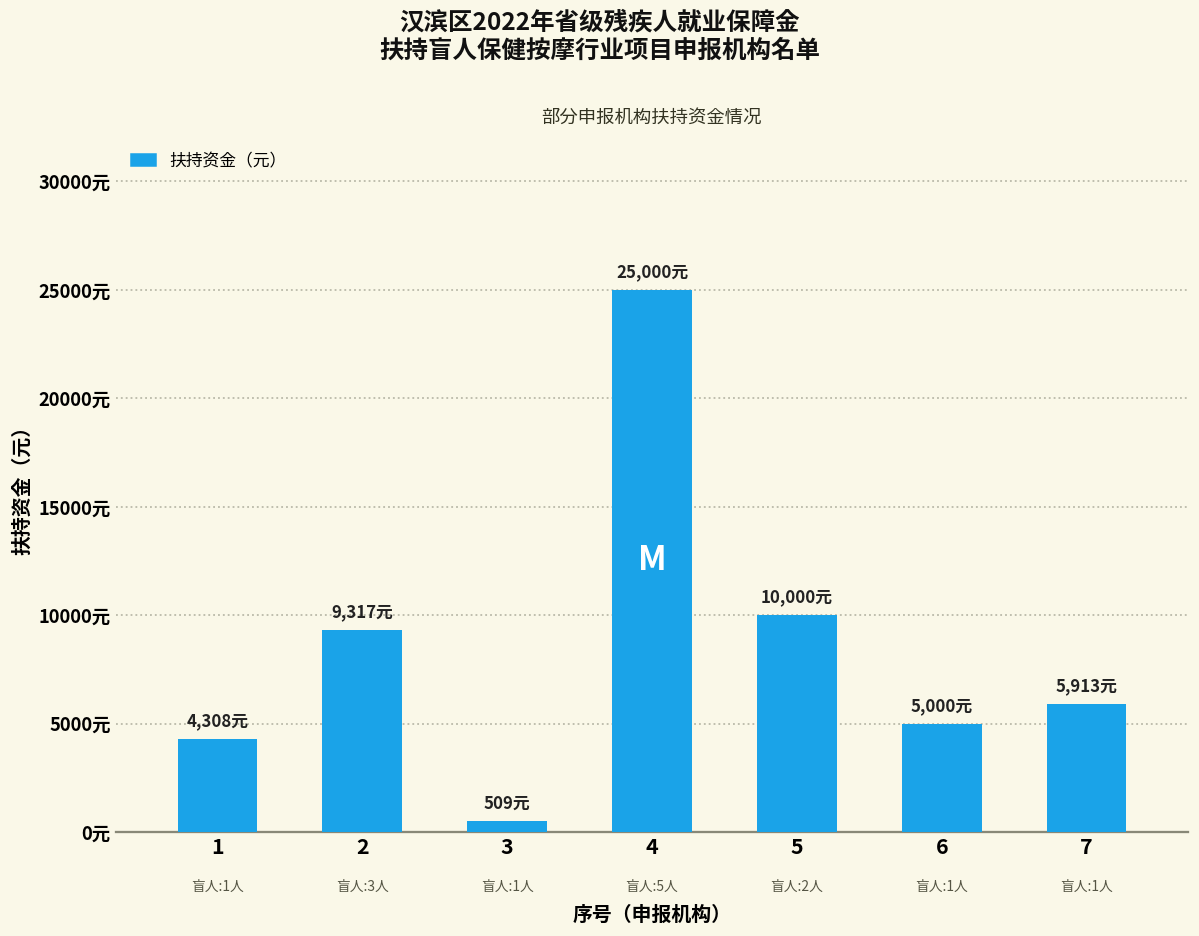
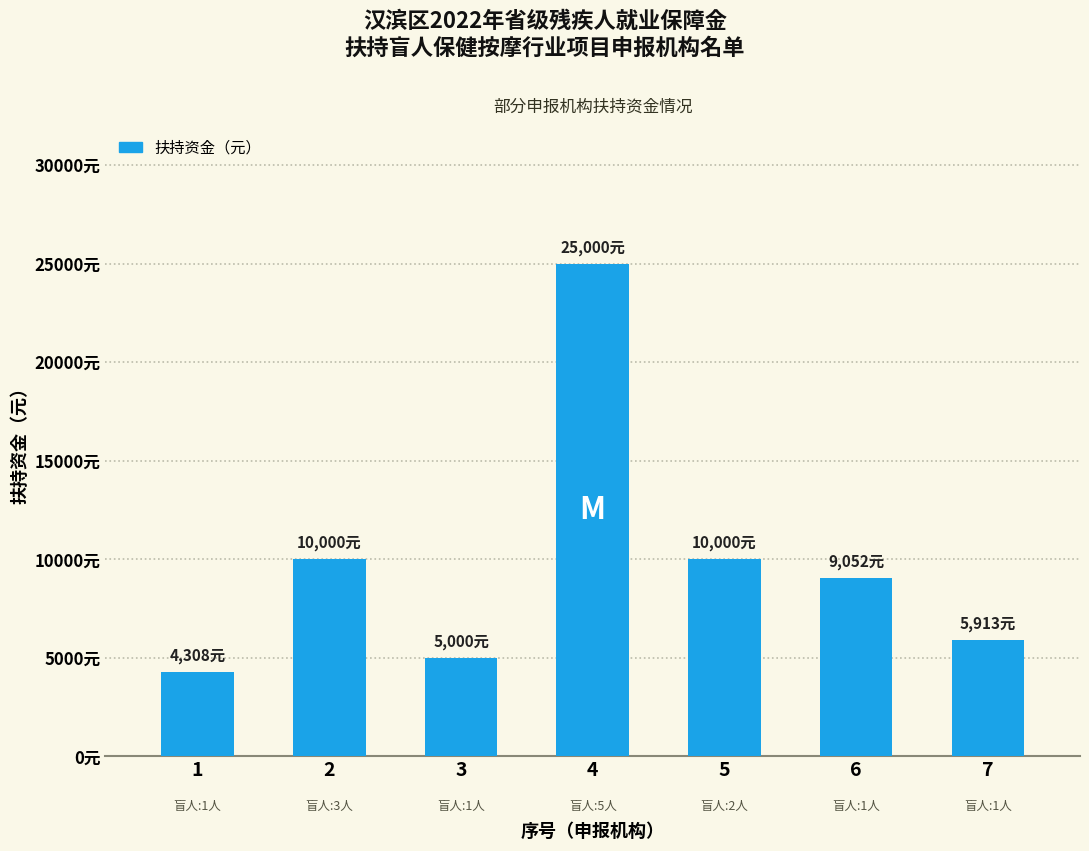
  {
    "1": "4,308元",
-   "2": "9,317元",
-   "3": "509元",
+   "2": "10,000元",
+   "3": "5,000元",
    "4": "25,000元",
    "5": "10,000元",
-   "6": "5,000元",
+   "6": "9,052元",
    "7": "5,913元"
  }
